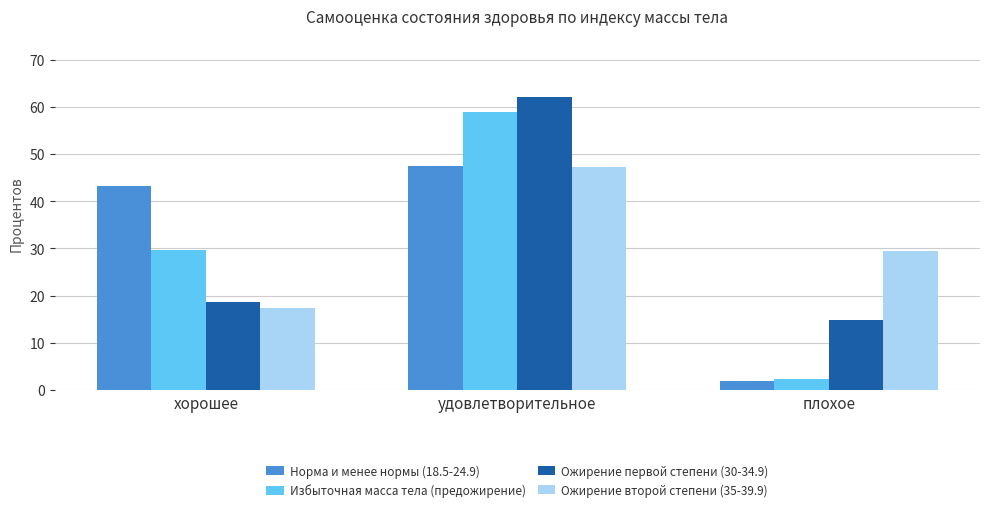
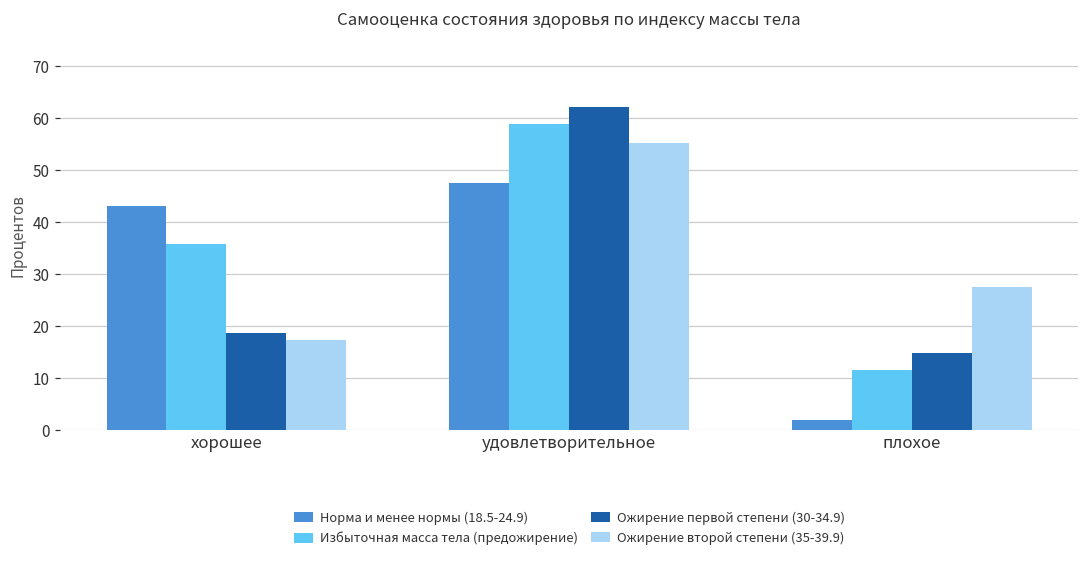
  {
    "Норма и менее нормы (18.5-24.9)": {
      "хорошее": 43,
      "удовлетворительное": 47,
      "плохое": 2
    },
    "Избыточная масса тела (предожирение)": {
-     "хорошее": 30,
+     "хорошее": 36,
      "удовлетворительное": 59,
-     "плохое": 2
+     "плохое": 11
    },
    "Ожирение первой степени (30-34.9)": {
      "хорошее": 19,
      "удовлетворительное": 62,
      "плохое": 15
    },
    "Ожирение второй степени (35-39.9)": {
      "хорошее": 17,
-     "удовлетворительное": 47,
-     "плохое": 29
+     "удовлетворительное": 55,
+     "плохое": 27
    }
  }
